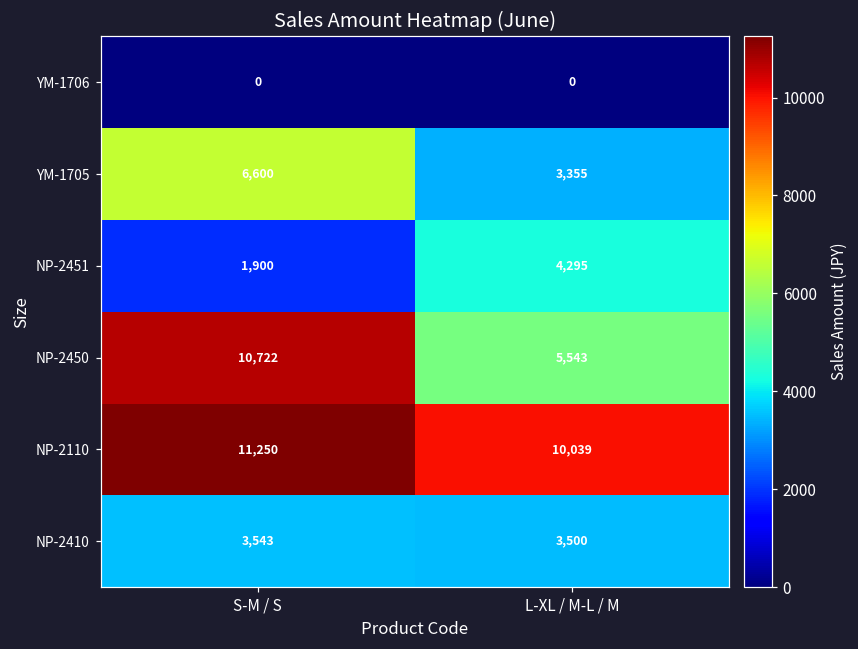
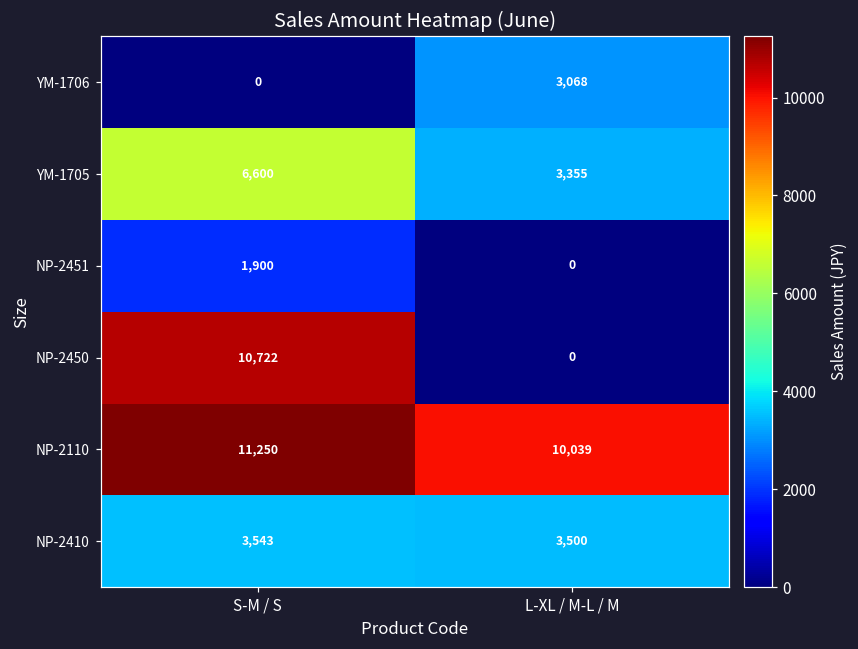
  {
    "YM-1706": {
      "S-M / S": "0",
-     "L-XL / M-L / M": "0"
+     "L-XL / M-L / M": "3,068"
    },
    "YM-1705": {
      "S-M / S": "6,600",
      "L-XL / M-L / M": "3,355"
    },
    "NP-2451": {
      "S-M / S": "1,900",
-     "L-XL / M-L / M": "4,295"
+     "L-XL / M-L / M": "0"
    },
    "NP-2450": {
      "S-M / S": "10,722",
-     "L-XL / M-L / M": "5,543"
+     "L-XL / M-L / M": "0"
    },
    "NP-2110": {
      "S-M / S": "11,250",
      "L-XL / M-L / M": "10,039"
    },
    "NP-2410": {
      "S-M / S": "3,543",
      "L-XL / M-L / M": "3,500"
    }
  }
